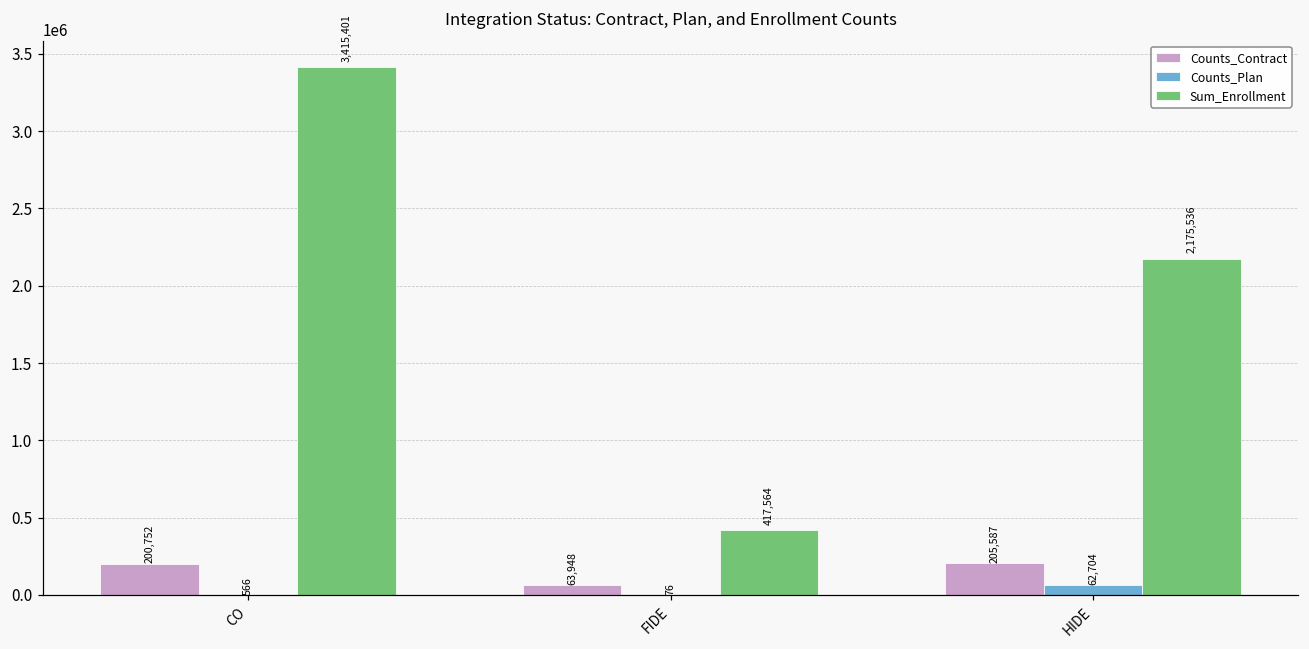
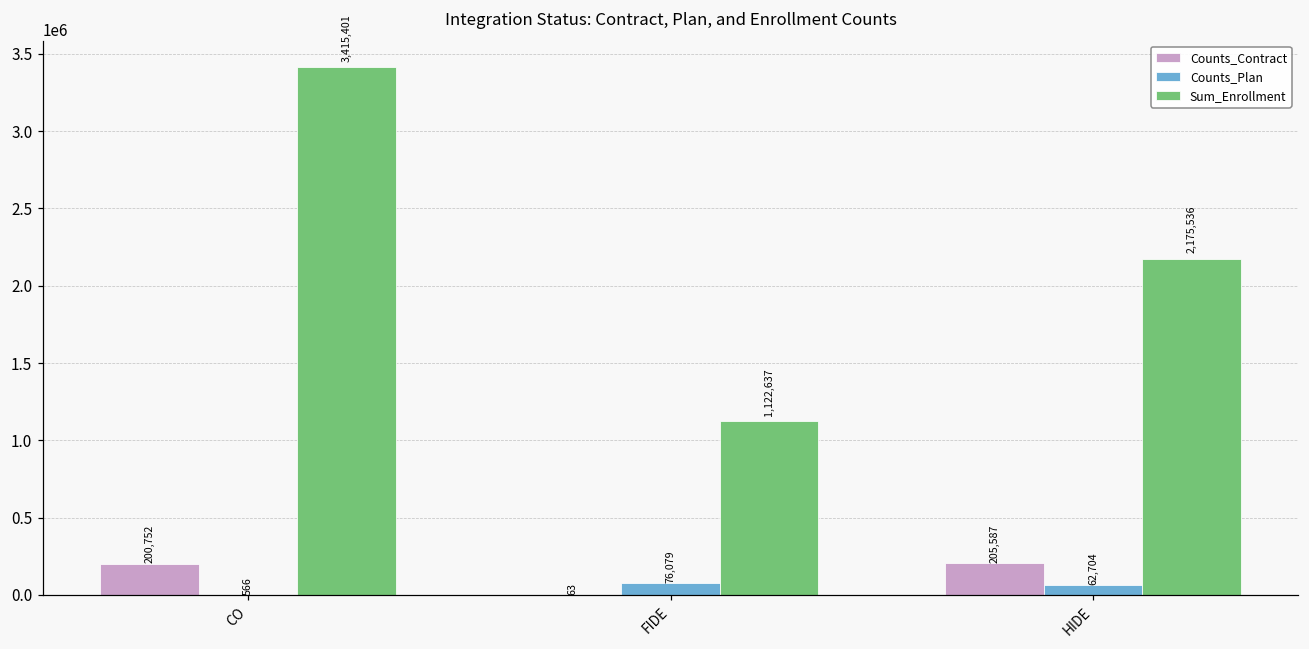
  {
    "Counts_Contract": {
      "CO": "200,752",
-     "FIDE": "63,948",
+     "FIDE": "63",
      "HIDE": "205,587"
    },
    "Counts_Plan": {
      "CO": "566",
-     "FIDE": "76",
+     "FIDE": "76,079",
      "HIDE": "62,704"
    },
    "Sum_Enrollment": {
      "CO": "3,415,401",
-     "FIDE": "417,564",
+     "FIDE": "1,122,637",
      "HIDE": "2,175,536"
    }
  }
